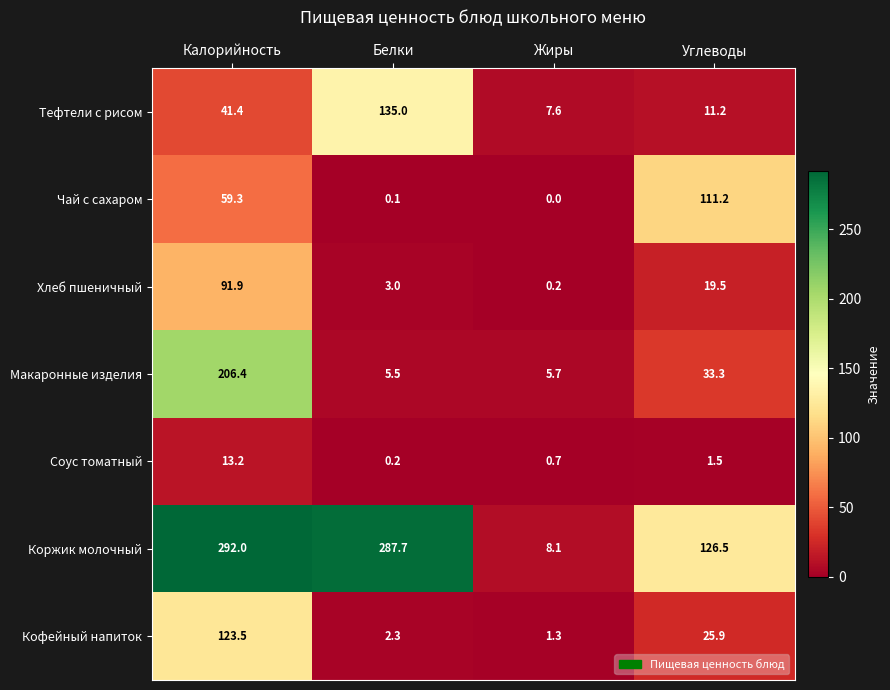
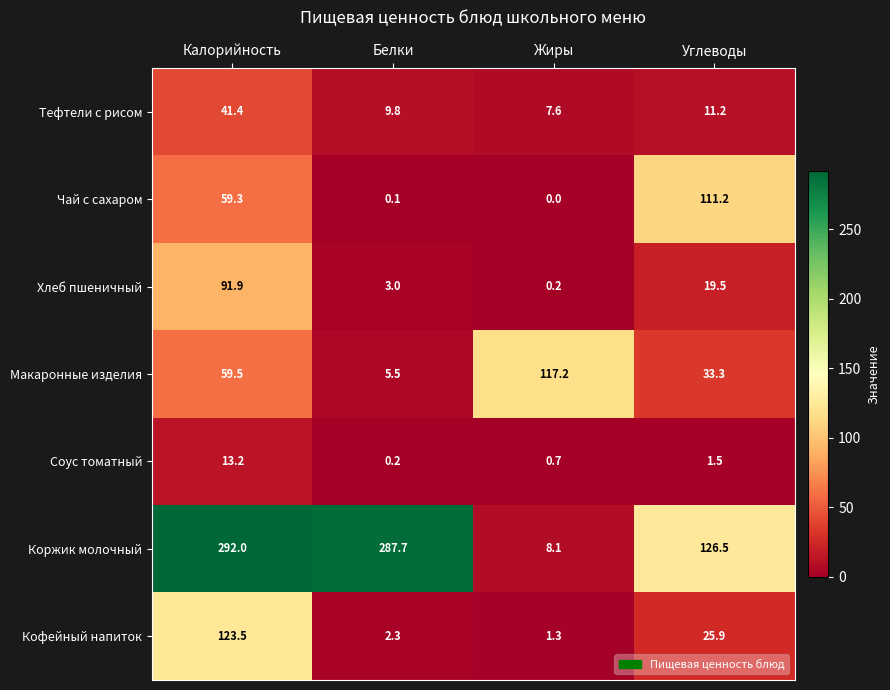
  {
    "Тефтели с рисом": {
      "Калорийность": 41.4,
-     "Белки": 135.0,
+     "Белки": 9.8,
      "Жиры": 7.6,
      "Углеводы": 11.2
    },
    "Чай с сахаром": {
      "Калорийность": 59.3,
      "Белки": 0.1,
      "Жиры": 0.0,
      "Углеводы": 111.2
    },
    "Хлеб пшеничный": {
      "Калорийность": 91.9,
      "Белки": 3.0,
      "Жиры": 0.2,
      "Углеводы": 19.5
    },
    "Макаронные изделия": {
-     "Калорийность": 206.4,
+     "Калорийность": 59.5,
      "Белки": 5.5,
-     "Жиры": 5.7,
+     "Жиры": 117.2,
      "Углеводы": 33.3
    },
    "Соус томатный": {
      "Калорийность": 13.2,
      "Белки": 0.2,
      "Жиры": 0.7,
      "Углеводы": 1.5
    },
    "Коржик молочный": {
      "Калорийность": 292.0,
      "Белки": 287.7,
      "Жиры": 8.1,
      "Углеводы": 126.5
    },
    "Кофейный напиток": {
      "Калорийность": 123.5,
      "Белки": 2.3,
      "Жиры": 1.3,
      "Углеводы": 25.9
    }
  }
